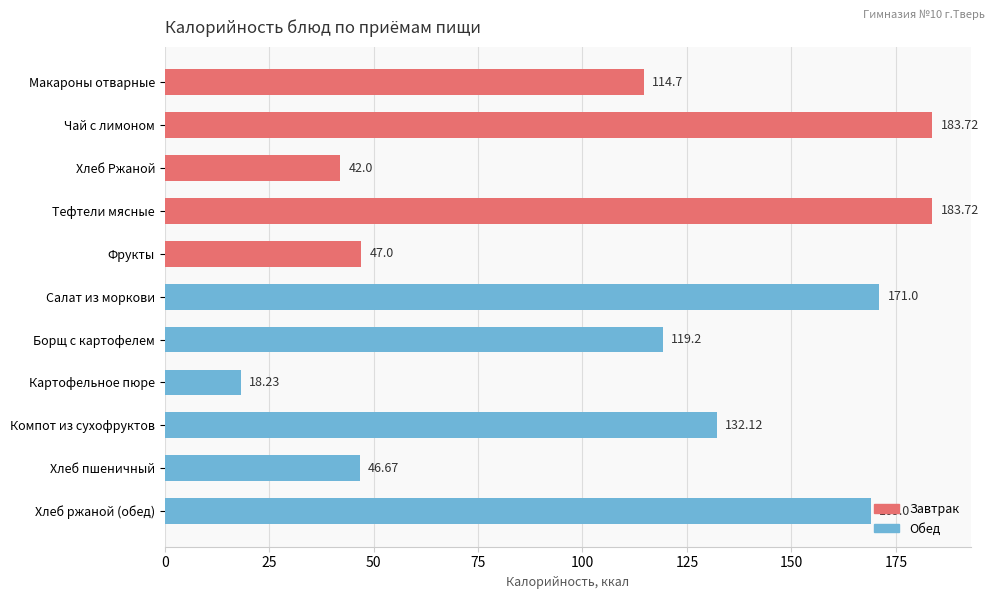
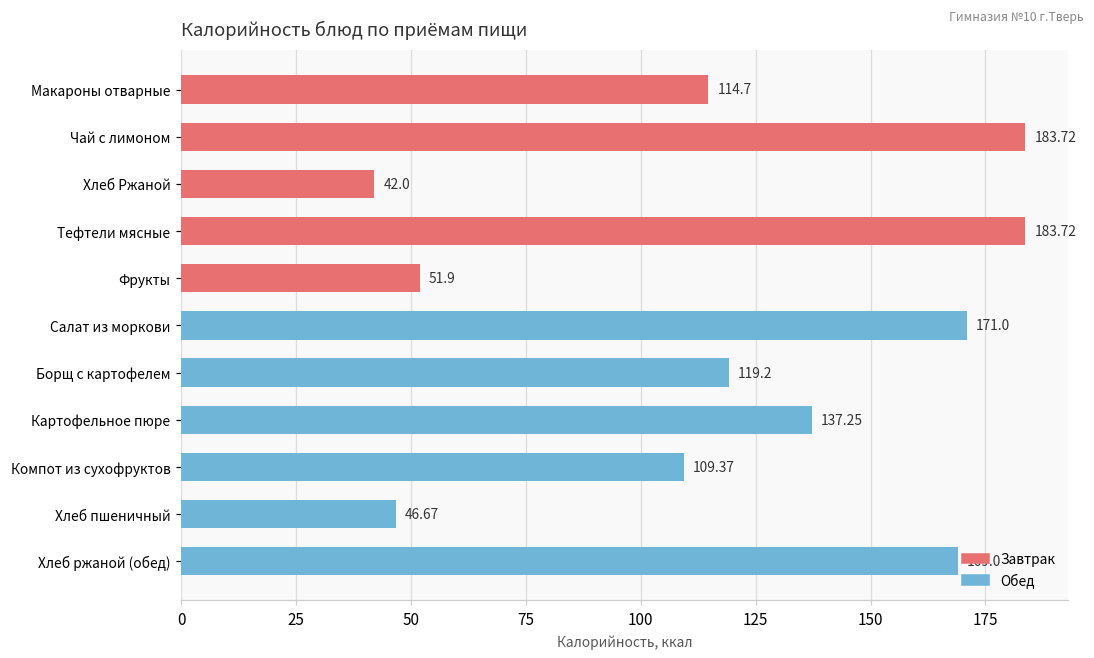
  {
    "Макароны отварные": 114.7,
    "Чай с лимоном": 183.72,
    "Хлеб Ржаной": 42.0,
    "Тефтели мясные": 183.72,
-   "Фрукты": 47.0,
+   "Фрукты": 51.9,
    "Салат из моркови": 171.0,
    "Борщ с картофелем": 119.2,
-   "Картофельное пюре": 18.23,
-   "Компот из сухофруктов": 132.12,
+   "Картофельное пюре": 137.25,
+   "Компот из сухофруктов": 109.37,
    "Хлеб пшеничный": 46.67,
    "Хлеб ржаной (обед)": 169.0
  }
